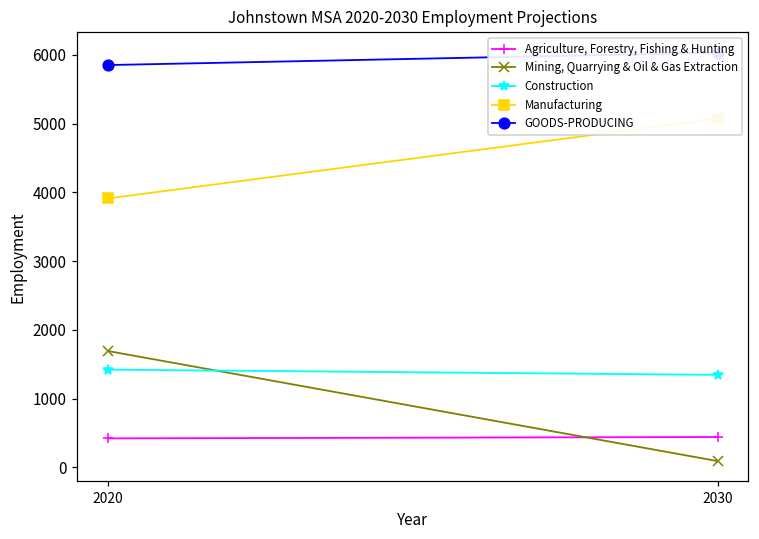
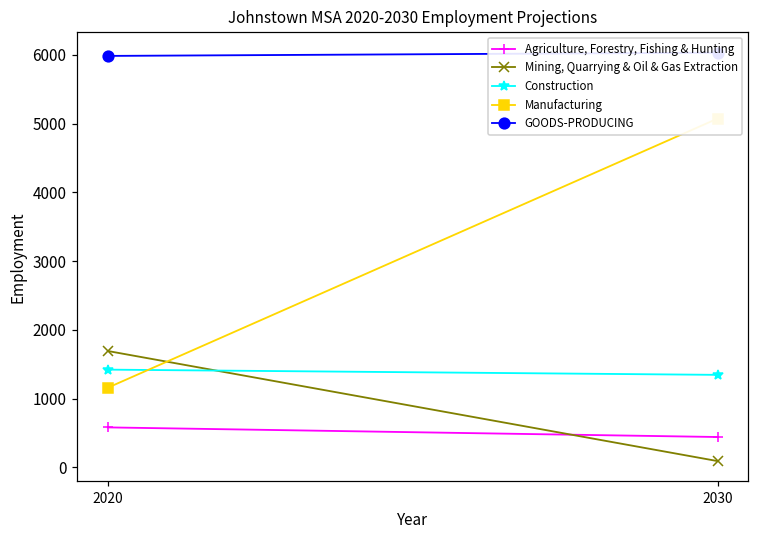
  {
    "Agriculture, Forestry, Fishing & Hunting": {
-     "2020": 400,
+     "2020": 600,
      "2030": 400
    },
    "Mining, Quarrying & Oil & Gas Extraction": {
      "2020": 1700,
      "2030": 100
    },
    "Construction": {
      "2020": 1400,
      "2030": 1300
    },
    "Manufacturing": {
-     "2020": 3900
+     "2020": 1200
    },
    "GOODS-PRODUCING": {
-     "2020": 5900
+     "2020": 6000
    }
  }
